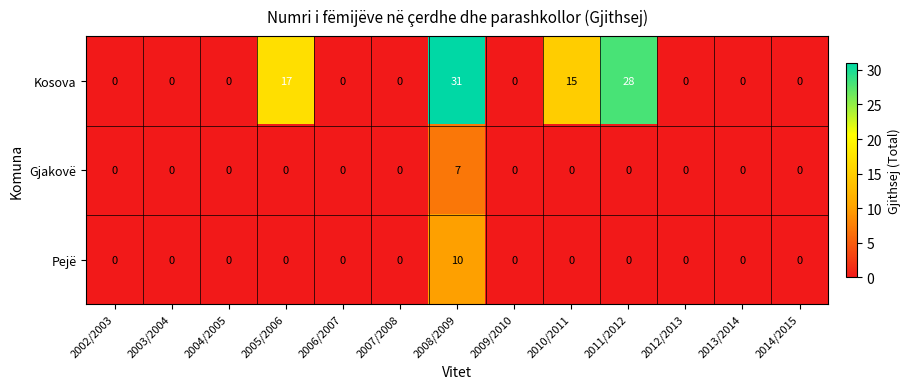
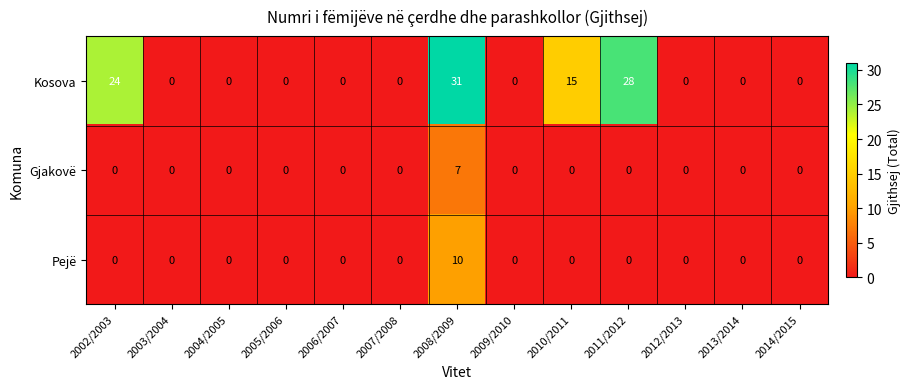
  {
    "Kosova": {
-     "2002/2003": 0,
+     "2002/2003": 24,
      "2003/2004": 0,
      "2004/2005": 0,
-     "2005/2006": 17,
+     "2005/2006": 0,
      "2006/2007": 0,
      "2007/2008": 0,
      "2008/2009": 31,
      "2009/2010": 0,
      "2010/2011": 15,
      "2011/2012": 28,
      "2012/2013": 0,
      "2013/2014": 0,
      "2014/2015": 0
    },
    "Gjakovë": {
      "2002/2003": 0,
      "2003/2004": 0,
      "2004/2005": 0,
      "2005/2006": 0,
      "2006/2007": 0,
      "2007/2008": 0,
      "2008/2009": 7,
      "2009/2010": 0,
      "2010/2011": 0,
      "2011/2012": 0,
      "2012/2013": 0,
      "2013/2014": 0,
      "2014/2015": 0
    },
    "Pejë": {
      "2002/2003": 0,
      "2003/2004": 0,
      "2004/2005": 0,
      "2005/2006": 0,
      "2006/2007": 0,
      "2007/2008": 0,
      "2008/2009": 10,
      "2009/2010": 0,
      "2010/2011": 0,
      "2011/2012": 0,
      "2012/2013": 0,
      "2013/2014": 0,
      "2014/2015": 0
    }
  }
